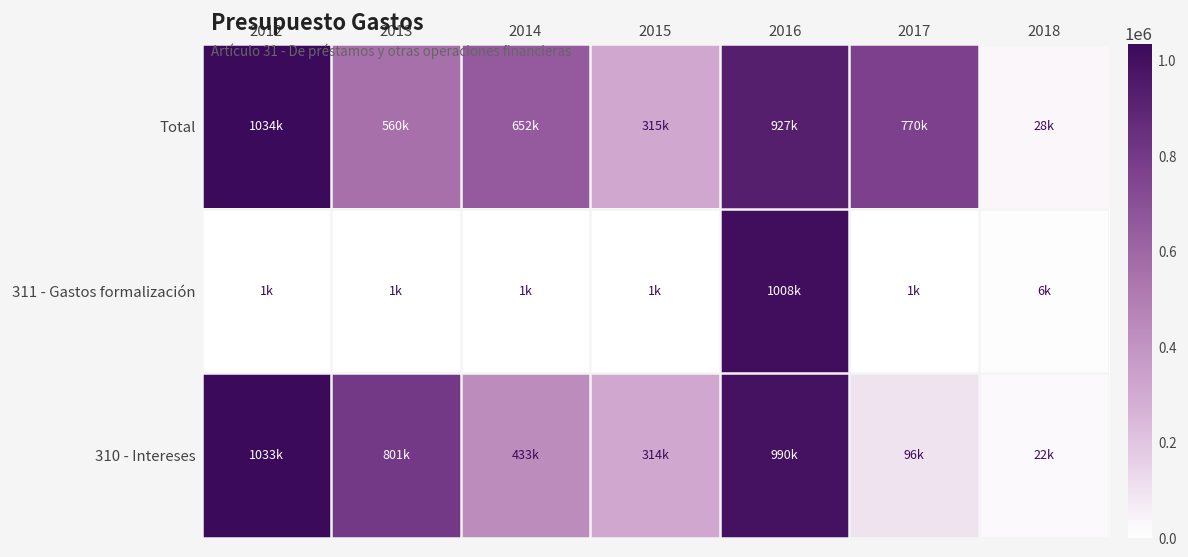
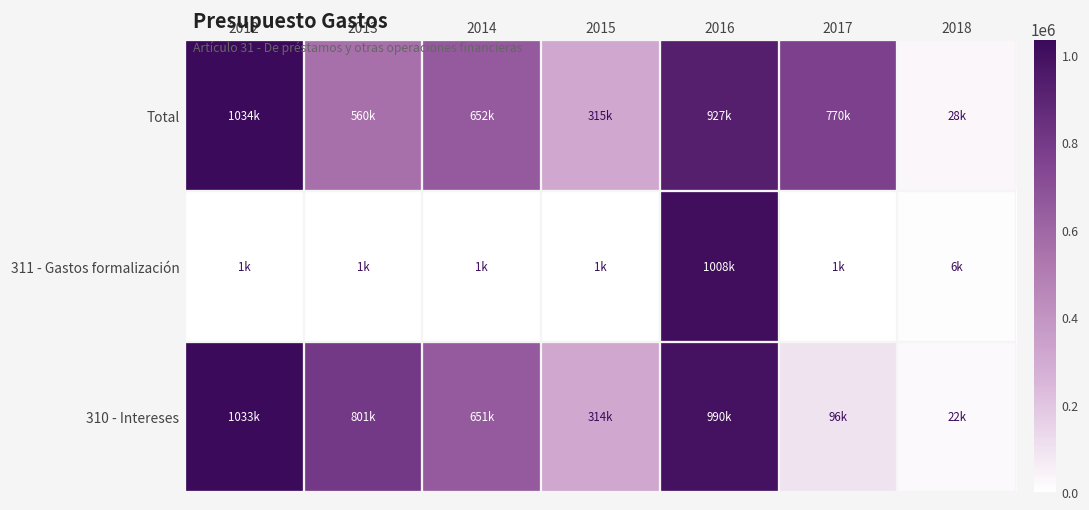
  {
    "Total": {
      "2012": "1034k",
      "2013": "560k",
      "2014": "652k",
      "2015": "315k",
      "2016": "927k",
      "2017": "770k",
      "2018": "28k"
    },
    "311 - Gastos formalización": {
      "2012": "1k",
      "2013": "1k",
      "2014": "1k",
      "2015": "1k",
      "2016": "1008k",
      "2017": "1k",
      "2018": "6k"
    },
    "310 - Intereses": {
      "2012": "1033k",
      "2013": "801k",
-     "2014": "433k",
+     "2014": "651k",
      "2015": "314k",
      "2016": "990k",
      "2017": "96k",
      "2018": "22k"
    }
  }
